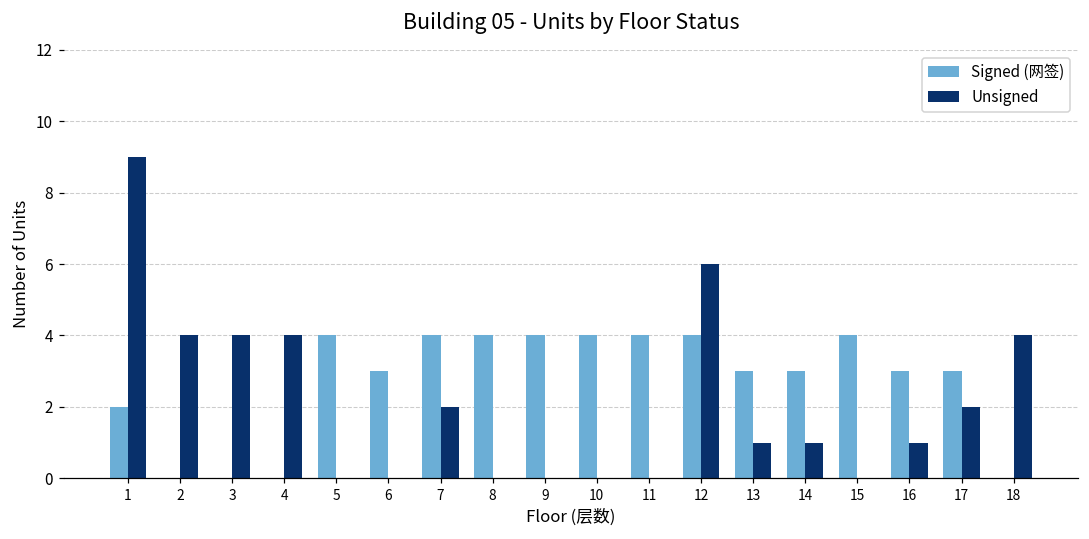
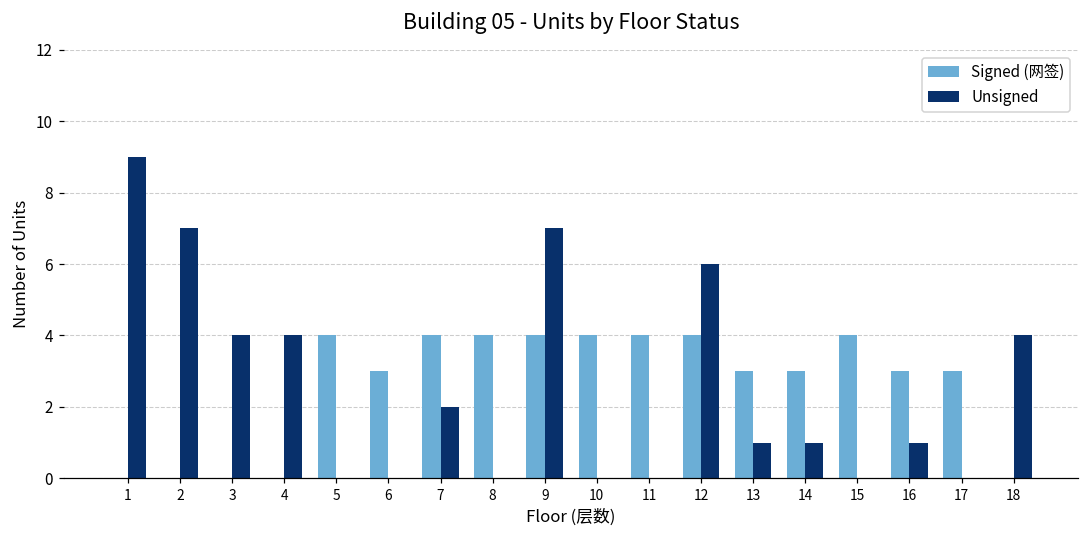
  {
    "Signed (网签)": {
-     "1": 2,
+     "1": 0,
      "2": 0,
      "3": 0,
      "4": 0,
      "5": 4,
      "6": 3,
      "7": 4,
      "8": 4,
      "9": 4,
      "10": 4,
      "11": 4,
      "12": 4,
      "13": 3,
      "14": 3,
      "15": 4,
      "16": 3,
      "17": 3,
      "18": 0
    },
    "Unsigned": {
      "1": 9,
-     "2": 4,
+     "2": 7,
      "3": 4,
      "4": 4,
      "5": 0,
      "6": 0,
      "7": 2,
      "8": 0,
-     "9": 0,
+     "9": 7,
      "10": 0,
      "11": 0,
      "12": 6,
      "13": 1,
      "14": 1,
      "15": 0,
      "16": 1,
-     "17": 2,
+     "17": 0,
      "18": 4
    }
  }
